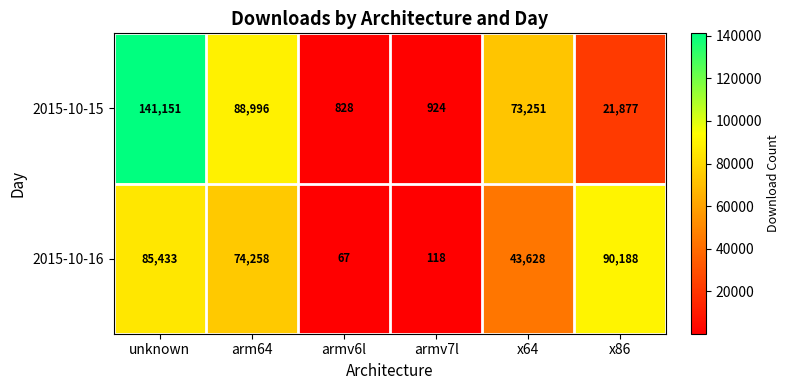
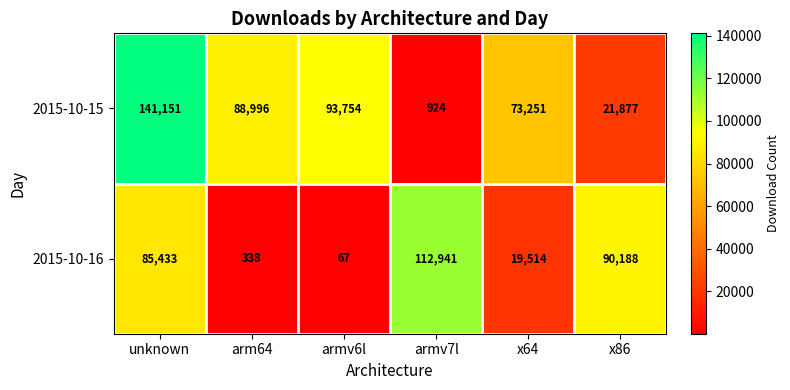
  {
    "2015-10-15": {
      "unknown": "141,151",
      "arm64": "88,996",
-     "armv6l": "828",
+     "armv6l": "93,754",
      "armv7l": "924",
      "x64": "73,251",
      "x86": "21,877"
    },
    "2015-10-16": {
      "unknown": "85,433",
-     "arm64": "74,258",
+     "arm64": "338",
      "armv6l": "67",
-     "armv7l": "118",
-     "x64": "43,628",
+     "armv7l": "112,941",
+     "x64": "19,514",
      "x86": "90,188"
    }
  }
